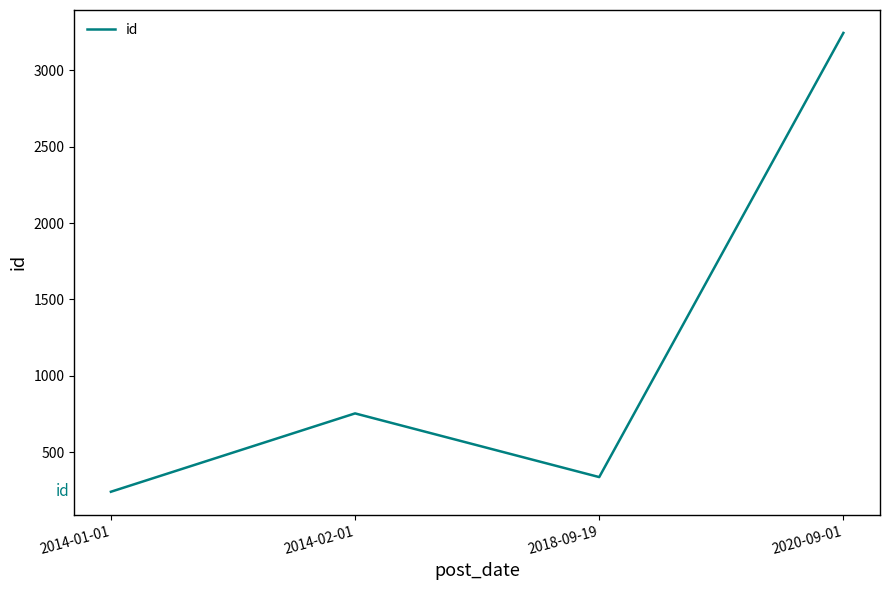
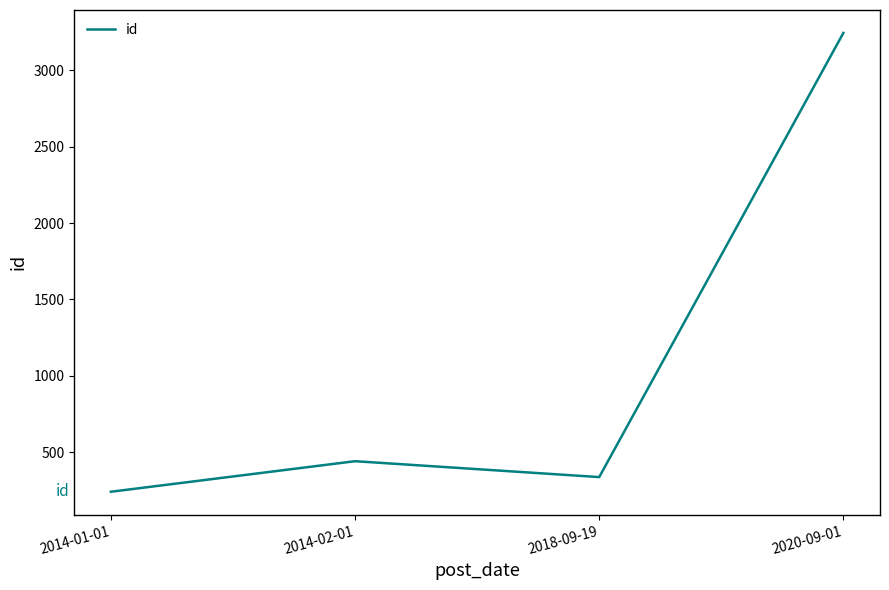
  {
    "2014-01-01": 240,
-   "2014-02-01": 750,
+   "2014-02-01": 440,
    "2018-09-19": 340,
    "2020-09-01": 3250
  }
